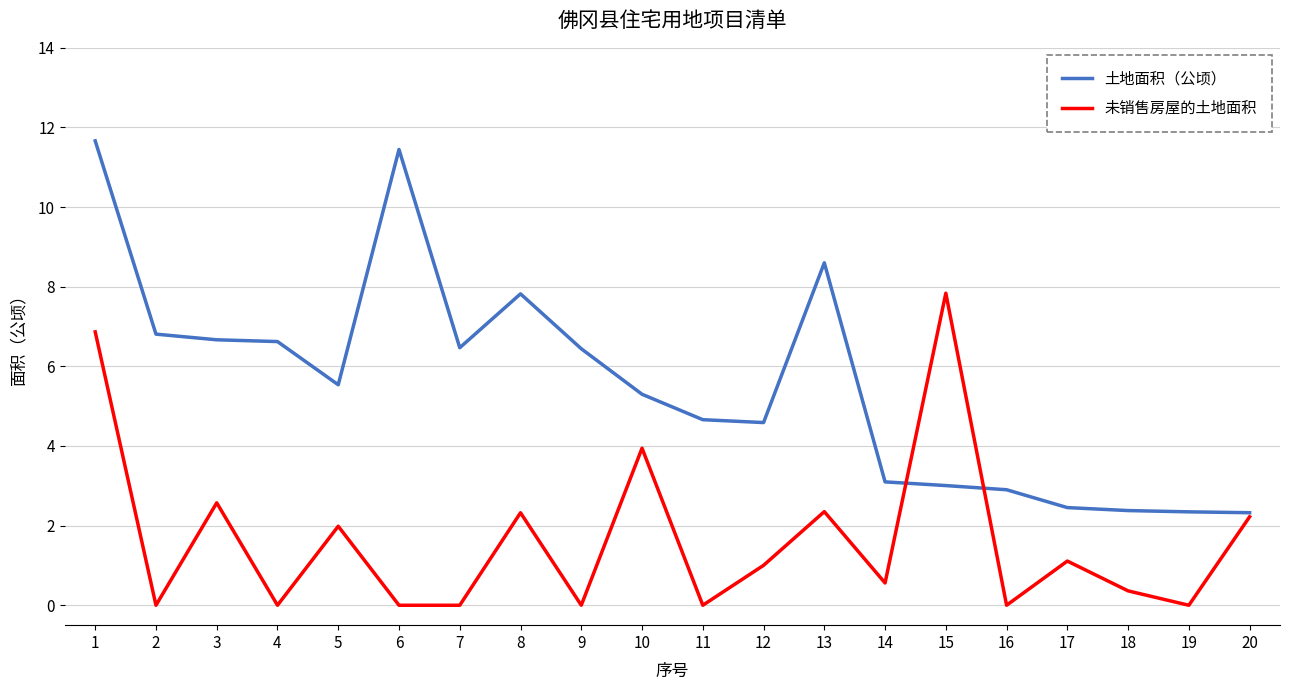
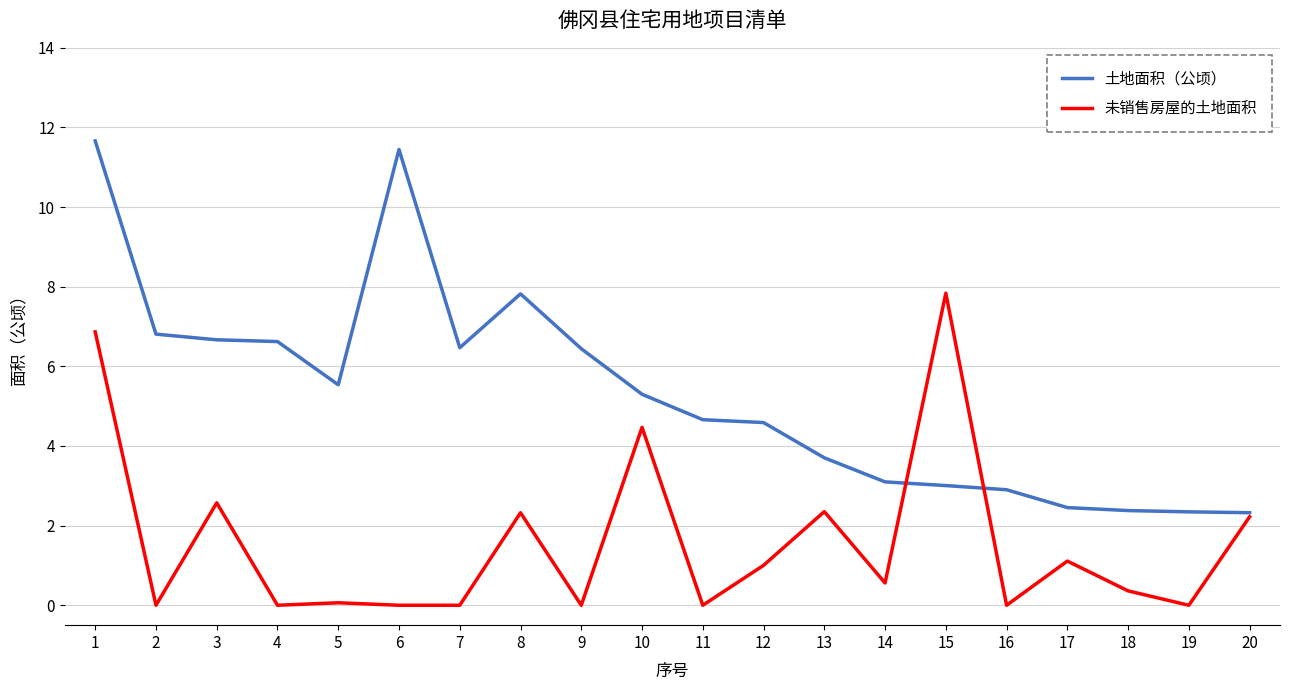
  {
    "土地面积（公顷）": {
      "1": 11.7,
      "2": 6.8,
      "3": 6.7,
      "4": 6.6,
      "5": 5.5,
      "6": 11.4,
      "7": 6.5,
      "8": 7.8,
      "9": 6.4,
      "10": 5.3,
      "11": 4.7,
      "12": 4.6,
-     "13": 8.6,
+     "13": 3.7,
      "14": 3.1,
      "15": 3.0,
      "16": 2.9,
      "17": 2.5,
      "18": 2.4,
      "19": 2.3,
      "20": 2.3
    },
    "未销售房屋的土地面积": {
      "1": 6.9,
      "2": 0.0,
      "3": 2.6,
      "4": 0.0,
-     "5": 2.0,
+     "5": 0.1,
      "6": 0.0,
      "7": 0.0,
      "8": 2.3,
      "9": 0.0,
-     "10": 3.9,
+     "10": 4.5,
      "11": 0.0,
      "12": 1.0,
      "13": 2.4,
      "14": 0.6,
      "15": 7.8,
      "16": 0.0,
      "17": 1.1,
      "18": 0.4,
      "19": 0.0,
      "20": 2.2
    }
  }
